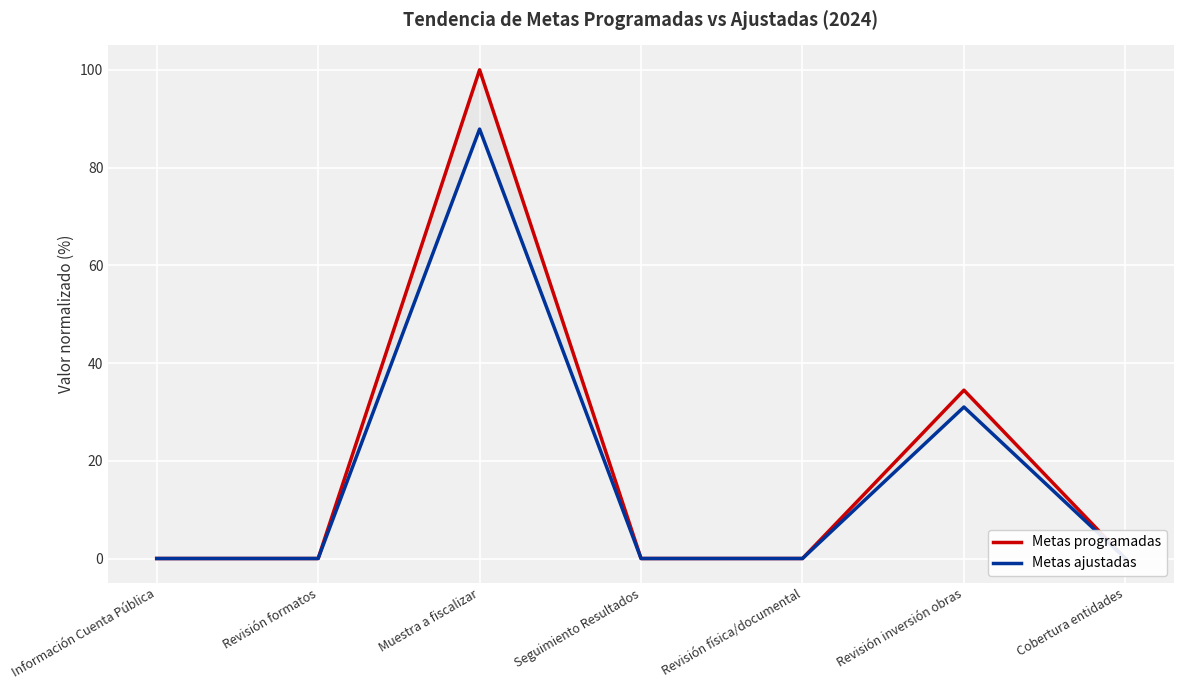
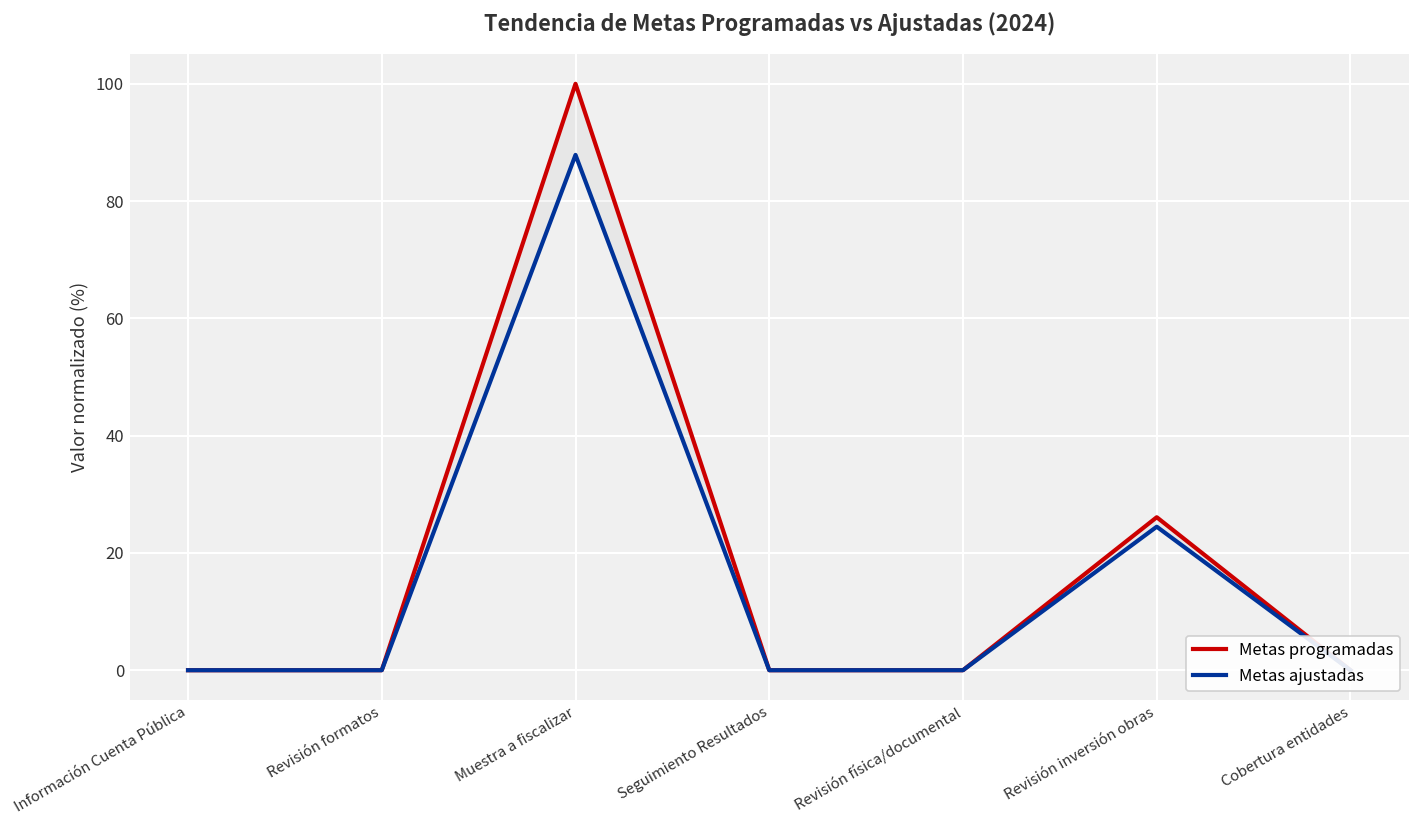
  {
    "Metas programadas": {
      "Muestra a fiscalizar": 100,
-     "Revisión inversión obras": 34
+     "Revisión inversión obras": 26
    },
    "Metas ajustadas": {
      "Muestra a fiscalizar": 88,
-     "Revisión inversión obras": 31
+     "Revisión inversión obras": 24
    }
  }
